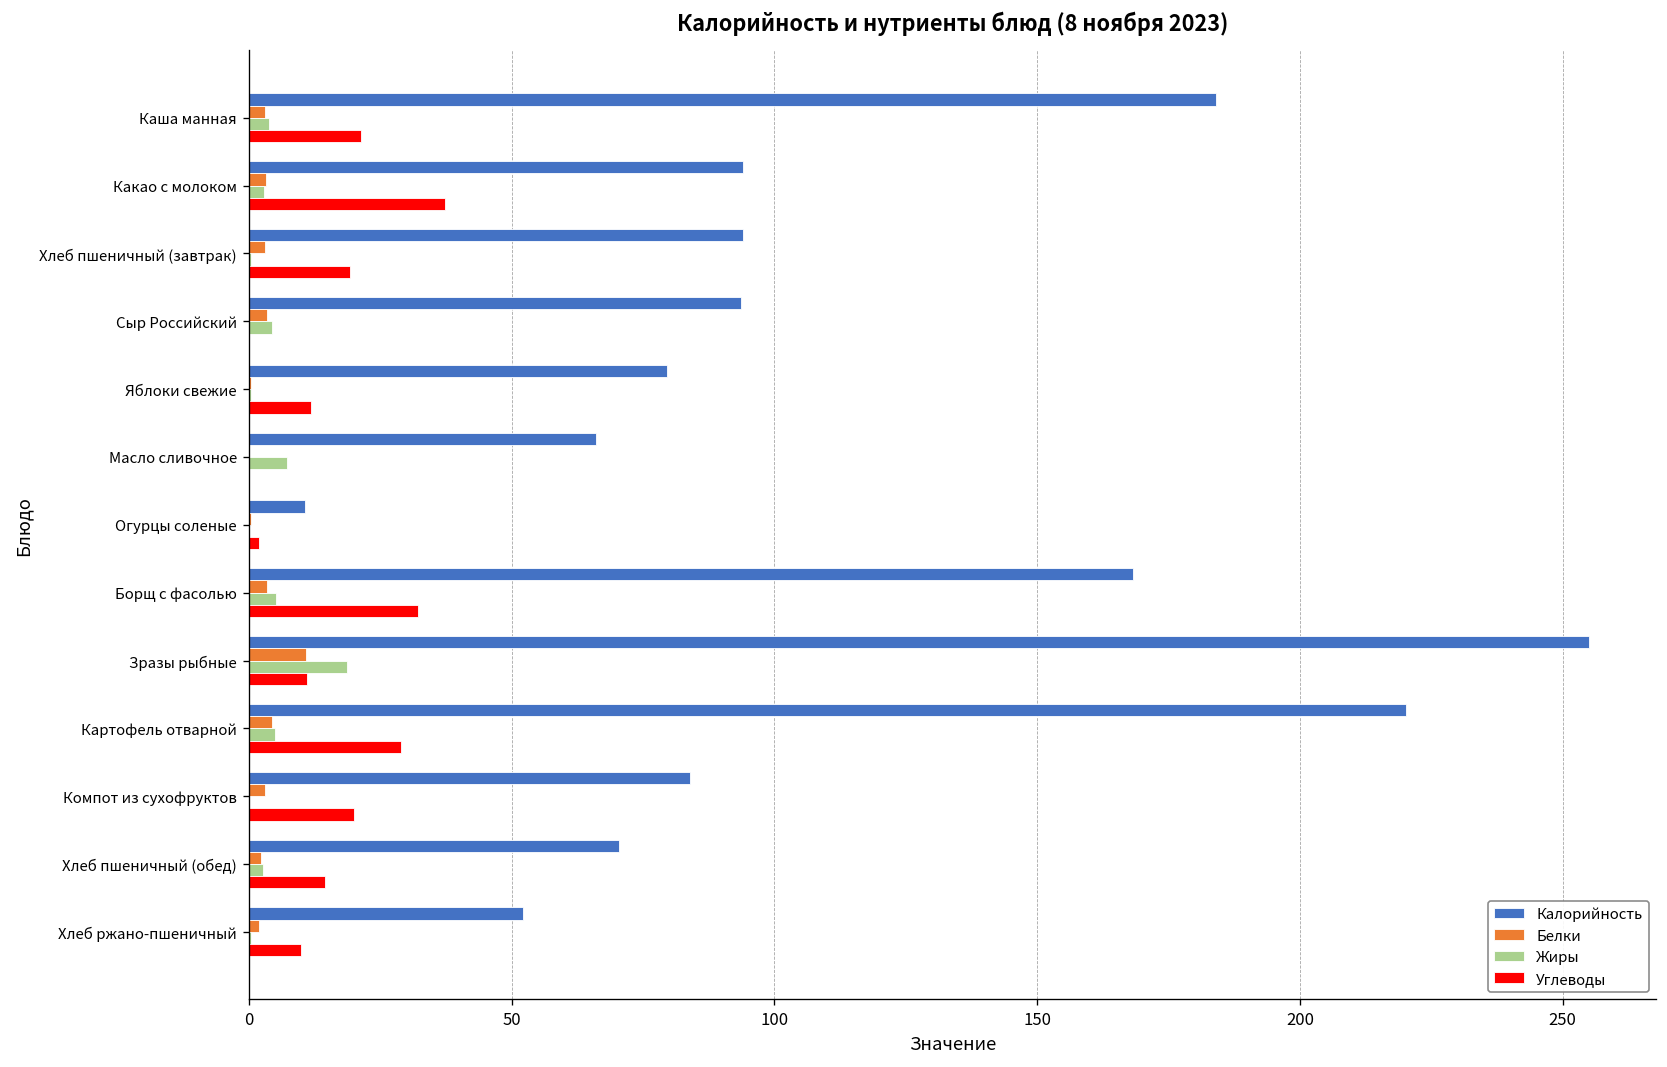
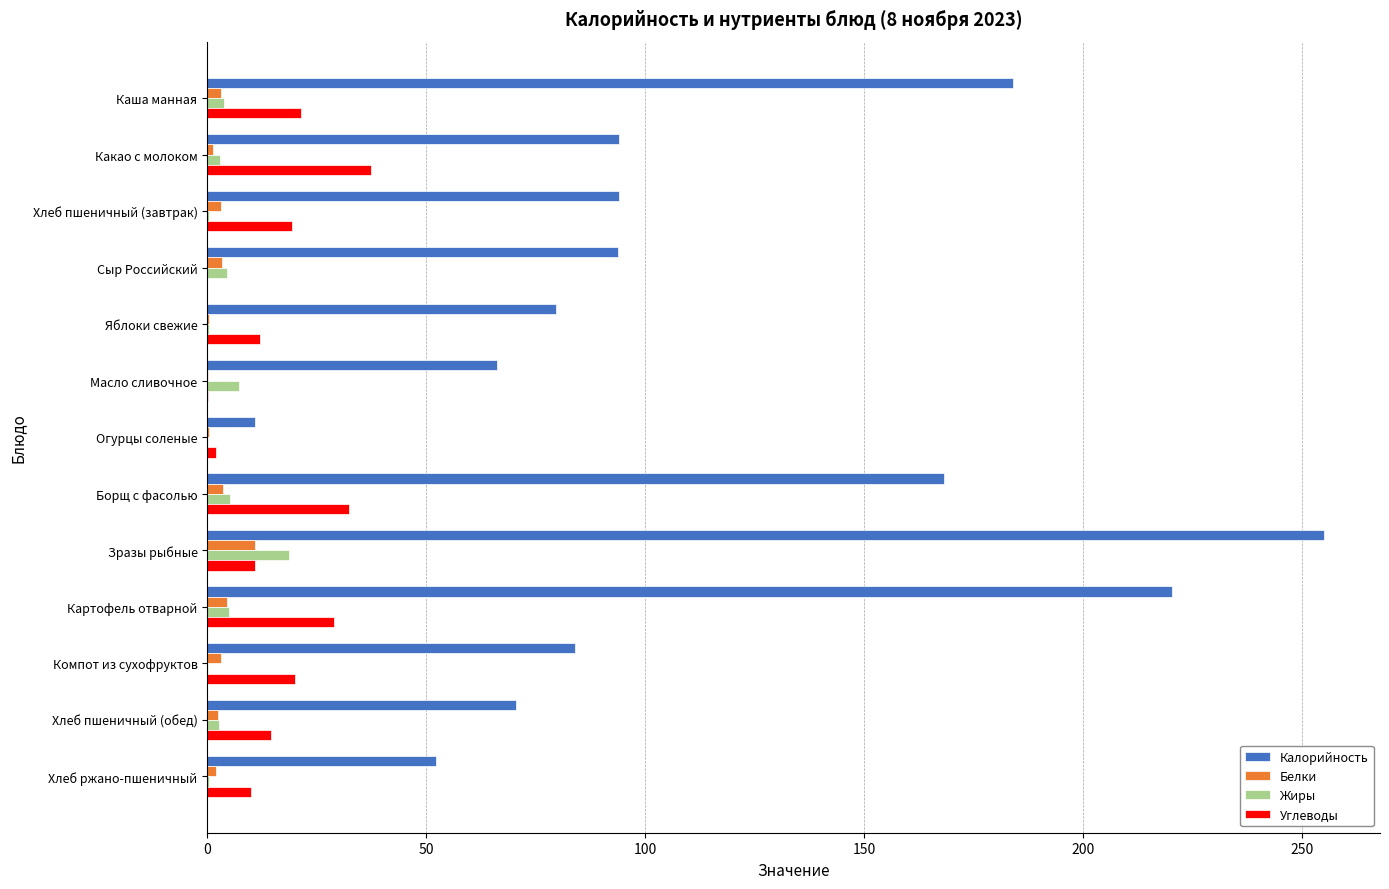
  {
    "Калорийность": {
      "Каша манная": 184,
      "Какао с молоком": 94,
      "Хлеб пшеничный (завтрак)": 94,
      "Сыр Российский": 94,
      "Яблоки свежие": 80,
      "Масло сливочное": 66,
      "Огурцы соленые": 11,
      "Борщ с фасолью": 168,
      "Зразы рыбные": 255,
      "Картофель отварной": 220,
      "Компот из сухофруктов": 84,
      "Хлеб пшеничный (обед)": 71,
      "Хлеб ржано-пшеничный": 52
    },
    "Белки": {
      "Каша манная": 3,
-     "Какао с молоком": 3,
+     "Какао с молоком": 1,
      "Хлеб пшеничный (завтрак)": 3,
      "Сыр Российский": 3,
      "Борщ с фасолью": 4,
      "Зразы рыбные": 11,
      "Картофель отварной": 5,
      "Компот из сухофруктов": 3,
      "Хлеб пшеничный (обед)": 2,
      "Хлеб ржано-пшеничный": 2
    },
    "Жиры": {
      "Каша манная": 4,
      "Какао с молоком": 3,
      "Сыр Российский": 4,
      "Масло сливочное": 7,
      "Борщ с фасолью": 5,
      "Зразы рыбные": 19,
      "Картофель отварной": 5,
      "Хлеб пшеничный (обед)": 3
    },
    "Углеводы": {
      "Каша манная": 21,
      "Какао с молоком": 37,
      "Хлеб пшеничный (завтрак)": 19,
      "Сыр Российский": 0,
      "Яблоки свежие": 12,
      "Огурцы соленые": 2,
      "Борщ с фасолью": 32,
      "Зразы рыбные": 11,
      "Картофель отварной": 29,
      "Компот из сухофруктов": 20,
      "Хлеб пшеничный (обед)": 14,
      "Хлеб ржано-пшеничный": 10
    }
  }
